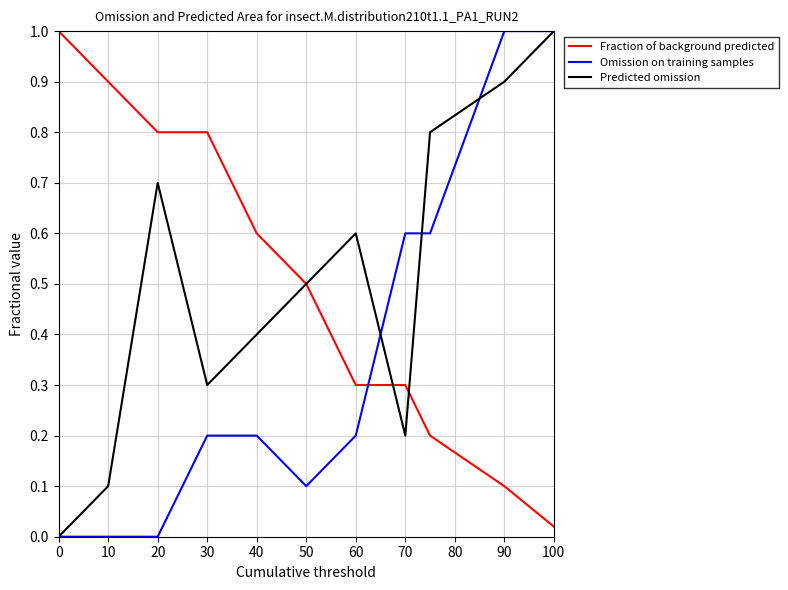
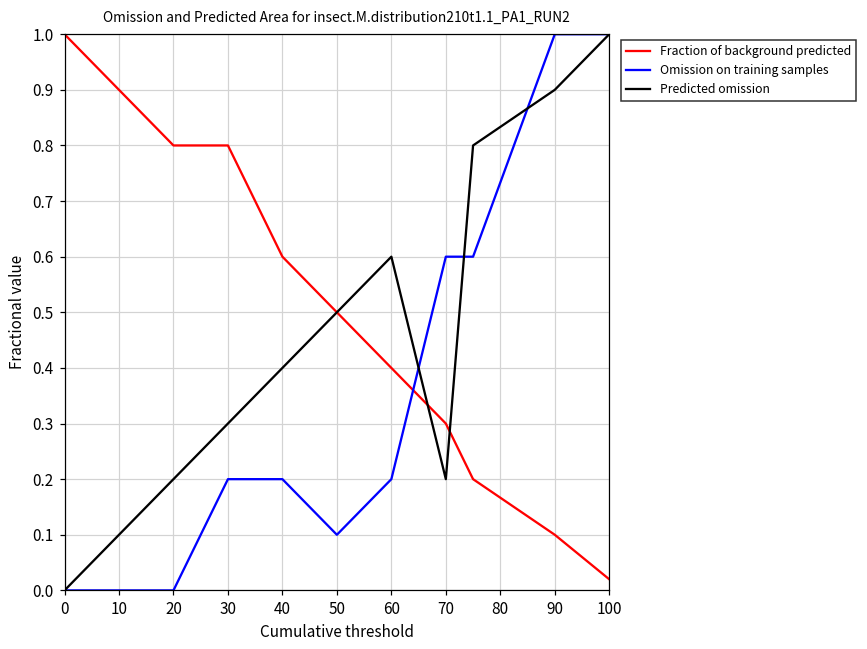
  {
    "Fraction of background predicted": {
      "0": 1.0,
      "10": 0.9,
      "20": 0.8,
      "30": 0.8,
      "40": 0.6,
-     "60": 0.3,
+     "60": 0.4,
      "70": 0.3,
      "90": 0.1,
      "100": 0.02
    },
    "Omission on training samples": {
      "10": 0.0,
      "20": 0.0,
      "30": 0.2,
      "40": 0.2,
      "50": 0.1,
      "60": 0.2,
      "70": 0.6,
      "90": 1.0
    },
    "Predicted omission": {
      "10": 0.1,
-     "20": 0.7,
+     "20": 0.2,
      "30": 0.3,
      "40": 0.4,
      "60": 0.6,
      "70": 0.2,
      "90": 0.9
    }
  }
